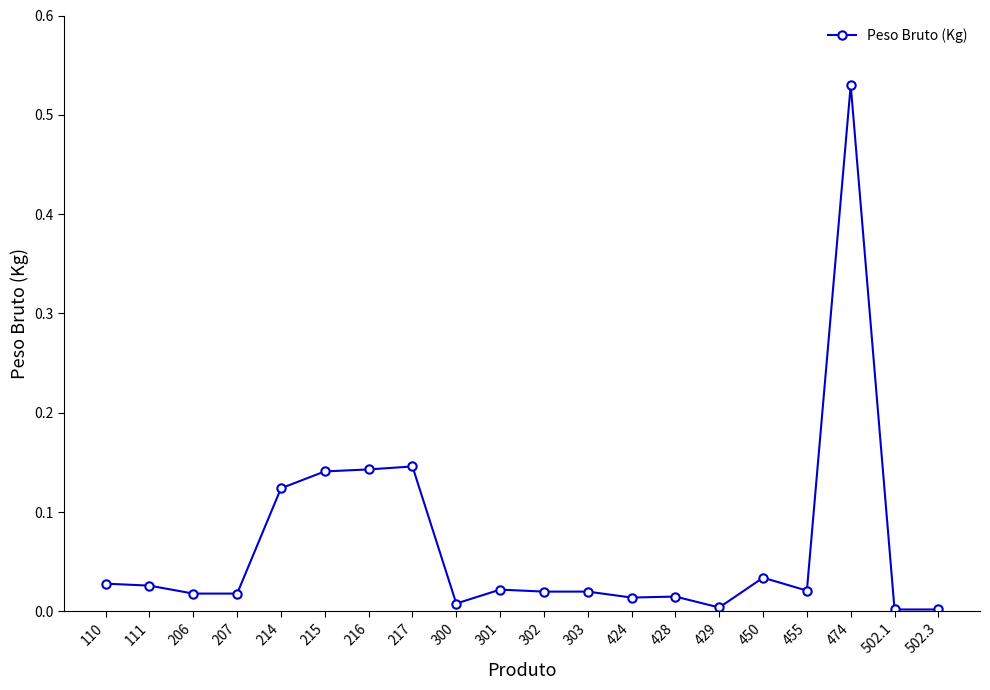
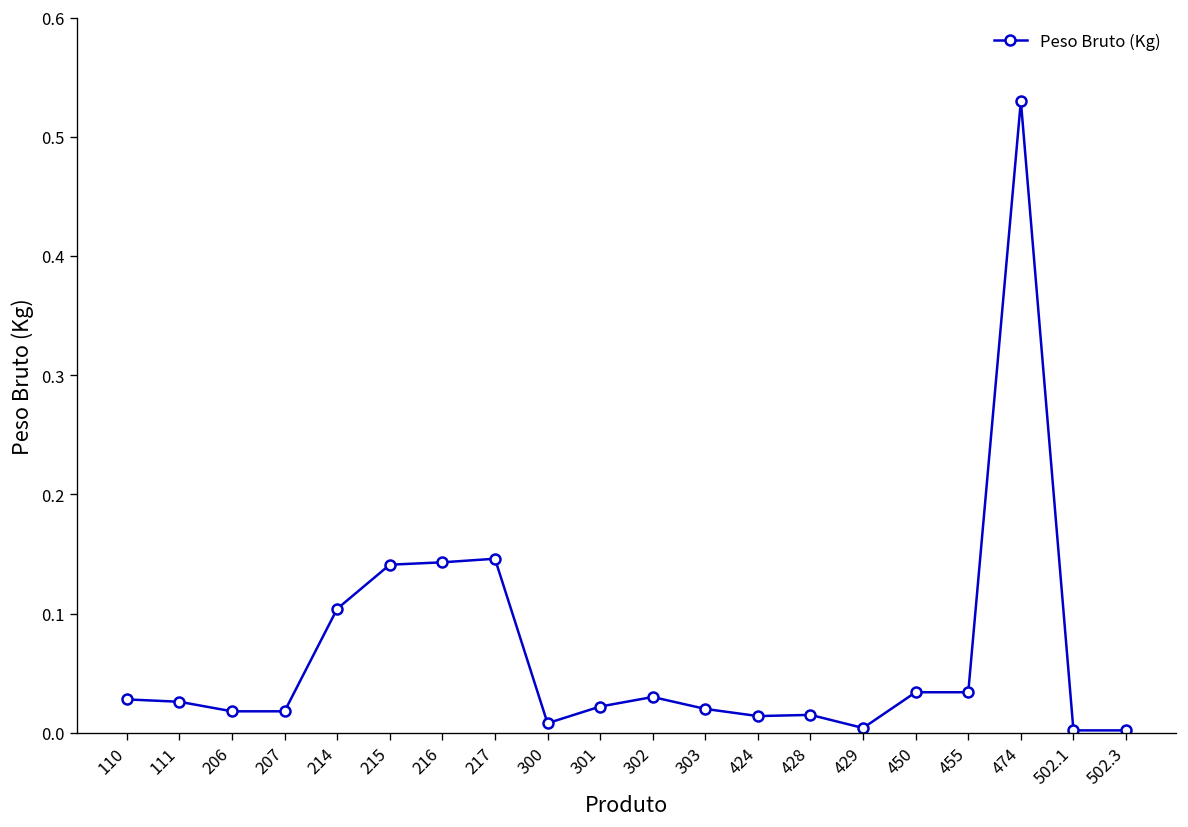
  {
    "110": 0.03,
    "111": 0.03,
    "206": 0.02,
    "207": 0.02,
-   "214": 0.12,
+   "214": 0.10,
    "215": 0.14,
    "216": 0.14,
    "217": 0.15,
    "300": 0.01,
    "301": 0.02,
-   "302": 0.02,
+   "302": 0.03,
    "303": 0.02,
    "424": 0.01,
    "428": 0.02,
    "429": 0.00,
    "450": 0.03,
-   "455": 0.02,
+   "455": 0.03,
    "474": 0.53,
    "502.1": 0.00,
    "502.3": 0.00
  }
